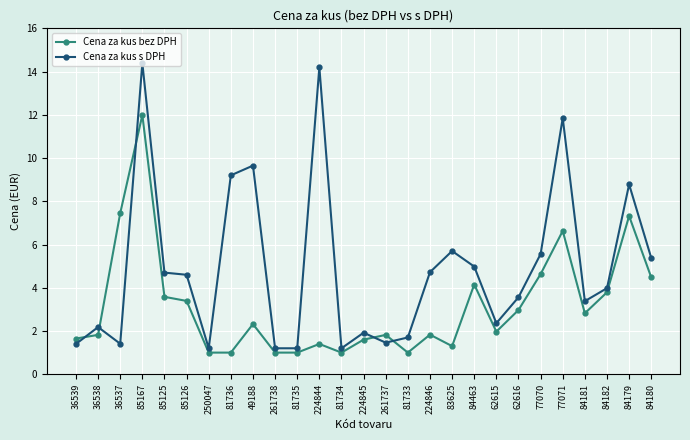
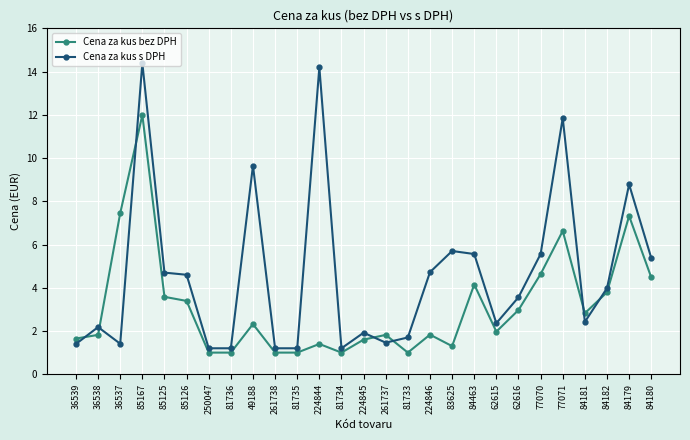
  {
    "Cena za kus bez DPH": {
      "36539": 1.7,
      "36538": 1.8,
      "36537": 7.5,
      "85167": 12.0,
      "85125": 3.6,
      "85126": 3.4,
      "250047": 1.0,
      "81736": 1.0,
      "49188": 2.3,
      "261738": 1.0,
      "81735": 1.0,
      "224844": 1.4,
      "81734": 1.0,
      "224845": 1.6,
      "261737": 1.8,
      "81733": 1.0,
      "224846": 1.8,
      "83625": 1.3,
      "84463": 4.2,
      "62615": 2.0,
      "62616": 3.0,
      "77070": 4.6,
      "77071": 6.6,
      "84181": 2.8,
      "84182": 3.8,
      "84179": 7.3,
      "84180": 4.5
    },
    "Cena za kus s DPH": {
      "36539": 1.4,
      "36538": 2.2,
      "36537": 1.4,
      "85125": 4.7,
      "85126": 4.6,
      "250047": 1.2,
-     "81736": 9.2,
+     "81736": 1.2,
      "49188": 9.7,
      "261738": 1.2,
      "81735": 1.2,
      "224844": 14.2,
      "81734": 1.2,
      "224845": 1.9,
      "261737": 1.5,
      "81733": 1.7,
      "224846": 4.7,
      "83625": 5.7,
-     "84463": 5.0,
+     "84463": 5.6,
      "62615": 2.4,
      "62616": 3.6,
      "77070": 5.6,
      "77071": 11.9,
-     "84181": 3.4,
+     "84181": 2.4,
      "84182": 4.0,
      "84179": 8.8,
      "84180": 5.4
    }
  }
